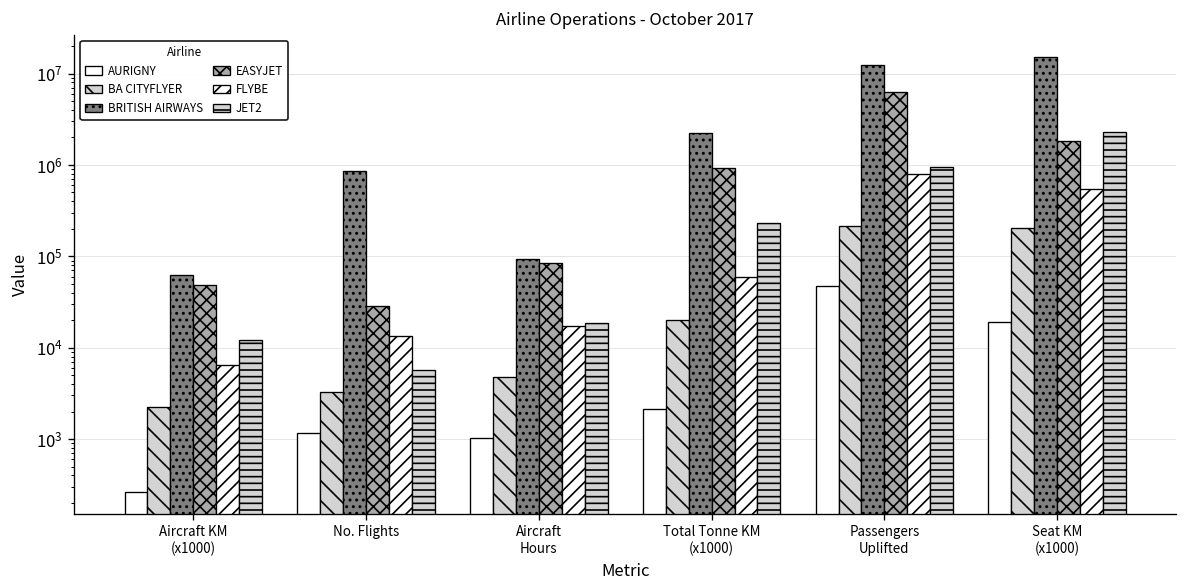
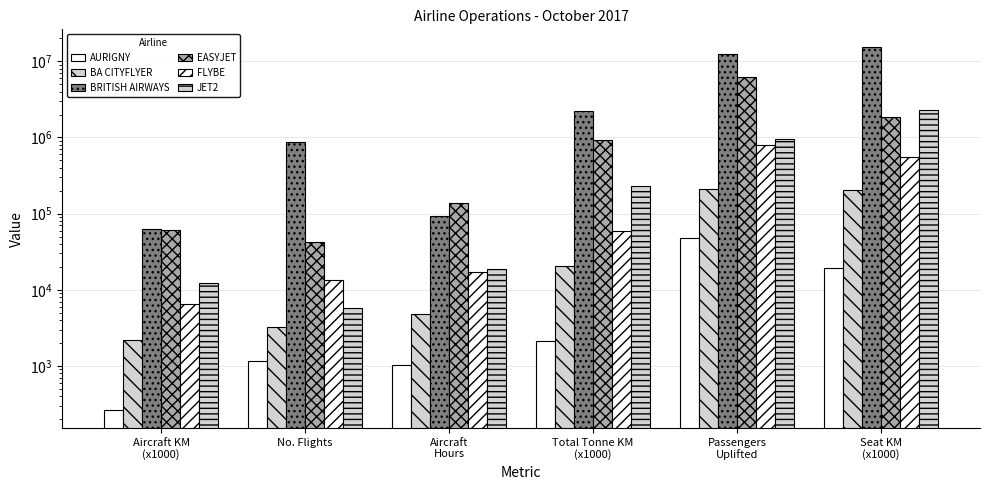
  {
    "BRITISH AIRWAYS": {
      "Aircraft KM (x1000)": 60000,
      "No. Flights": 900000,
      "Aircraft Hours": 90000,
      "Total Tonne KM (x1000)": 2300000,
      "Passengers Uplifted": 12000000,
      "Seat KM (x1000)": 15000000
    },
    "EASYJET": {
-     "Aircraft KM (x1000)": 50000,
-     "No. Flights": 28000,
-     "Aircraft Hours": 90000,
+     "Aircraft KM (x1000)": 60000,
+     "No. Flights": 40000,
+     "Aircraft Hours": 140000,
      "Total Tonne KM (x1000)": 900000,
      "Passengers Uplifted": 6000000,
      "Seat KM (x1000)": 1800000
    }
  }
